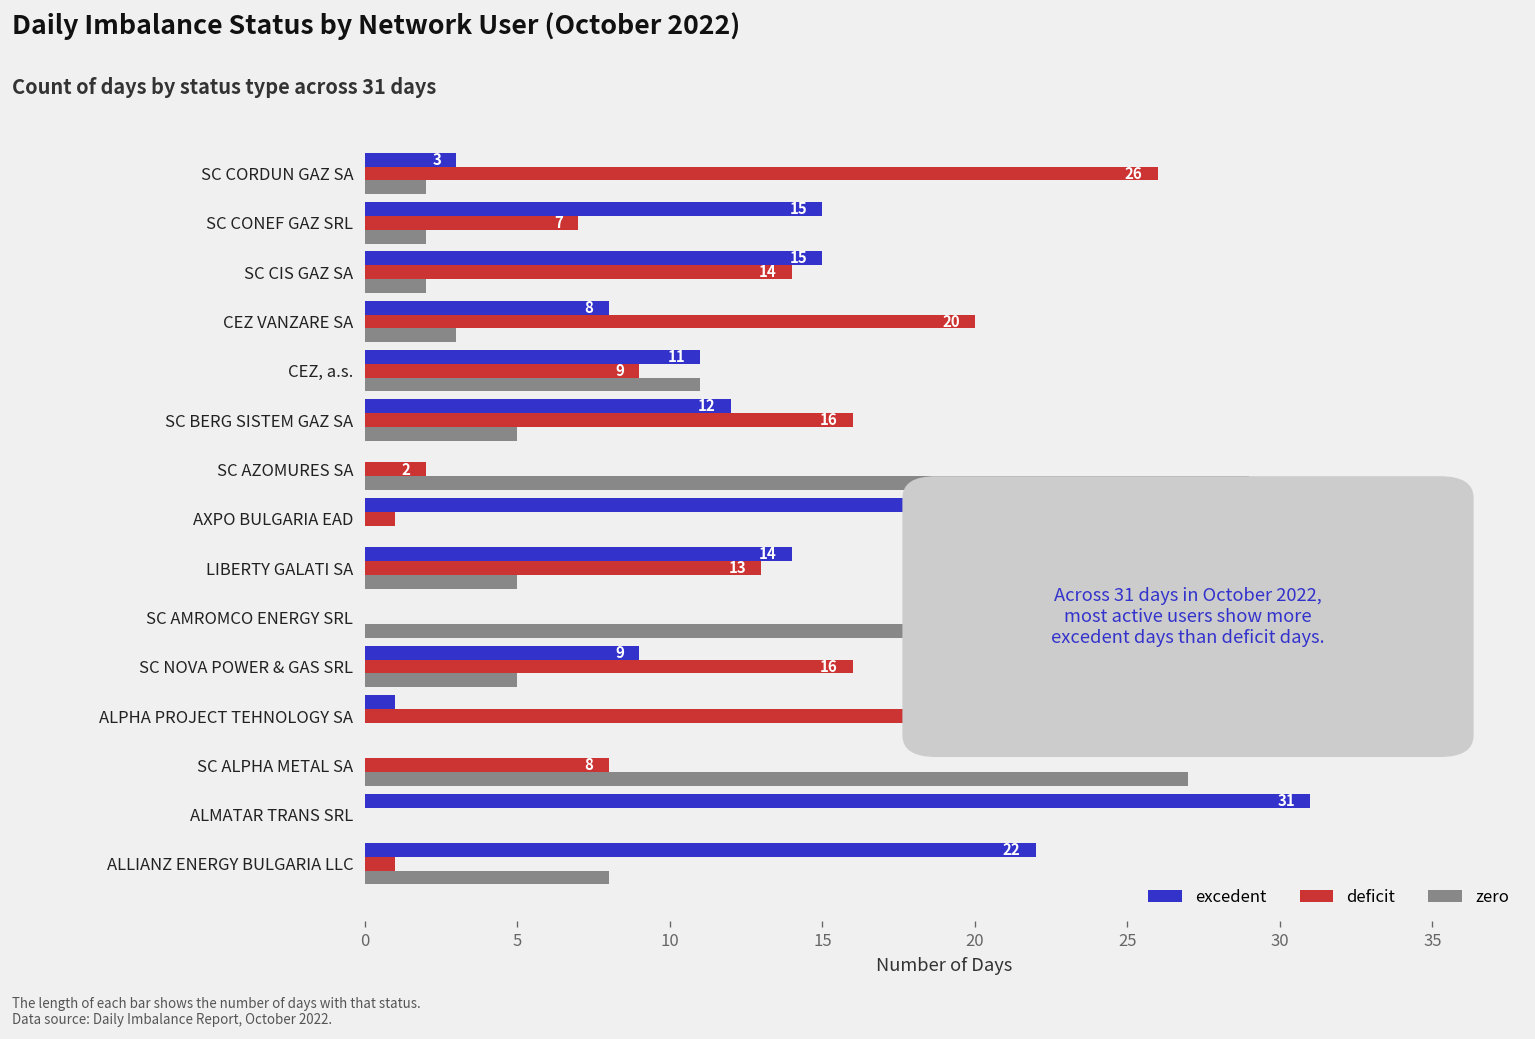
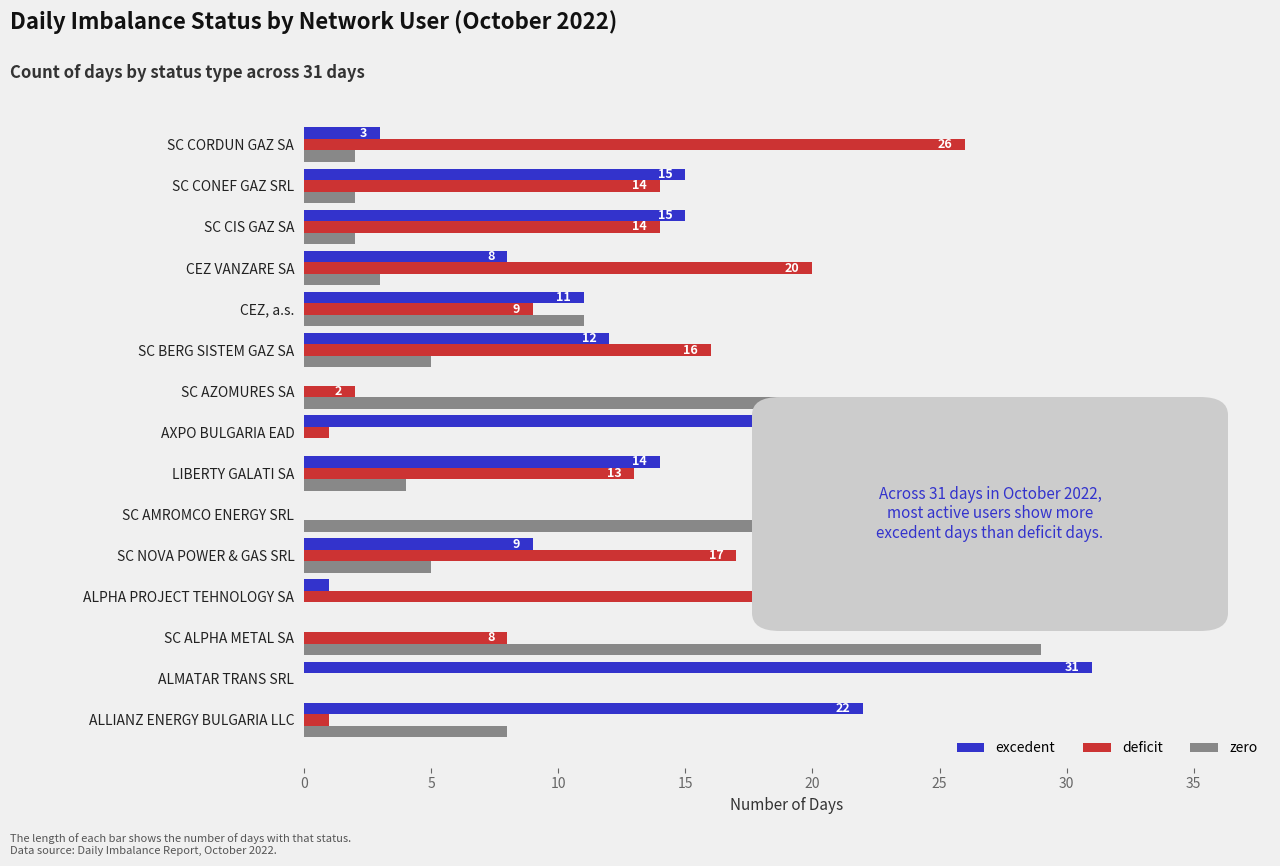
  {
    "excedent": {
      "SC CORDUN GAZ SA": 3,
      "SC CONEF GAZ SRL": 15,
      "SC CIS GAZ SA": 15,
      "CEZ VANZARE SA": 8,
      "CEZ, a.s.": 11,
      "SC BERG SISTEM GAZ SA": 12,
      "LIBERTY GALATI SA": 14,
      "SC NOVA POWER & GAS SRL": 9,
      "ALMATAR TRANS SRL": 31,
      "ALLIANZ ENERGY BULGARIA LLC": 22
    },
    "deficit": {
      "SC CORDUN GAZ SA": 26,
-     "SC CONEF GAZ SRL": 7,
+     "SC CONEF GAZ SRL": 14,
      "SC CIS GAZ SA": 14,
      "CEZ VANZARE SA": 20,
      "CEZ, a.s.": 9,
      "SC BERG SISTEM GAZ SA": 16,
      "SC AZOMURES SA": 2,
      "LIBERTY GALATI SA": 13,
-     "SC NOVA POWER & GAS SRL": 16,
+     "SC NOVA POWER & GAS SRL": 17,
      "SC ALPHA METAL SA": 8
    },
    "zero": {
      "SC CORDUN GAZ SA": 2,
      "SC CONEF GAZ SRL": 2,
      "SC CIS GAZ SA": 2,
      "CEZ VANZARE SA": 3,
      "SC BERG SISTEM GAZ SA": 5,
      "SC AZOMURES SA": 29,
      "AXPO BULGARIA EAD": 0,
-     "LIBERTY GALATI SA": 5,
+     "LIBERTY GALATI SA": 4,
      "SC AMROMCO ENERGY SRL": 31,
      "SC NOVA POWER & GAS SRL": 5,
      "ALPHA PROJECT TEHNOLOGY SA": 0,
-     "SC ALPHA METAL SA": 27,
+     "SC ALPHA METAL SA": 29,
      "ALMATAR TRANS SRL": 0,
      "ALLIANZ ENERGY BULGARIA LLC": 8
    }
  }
